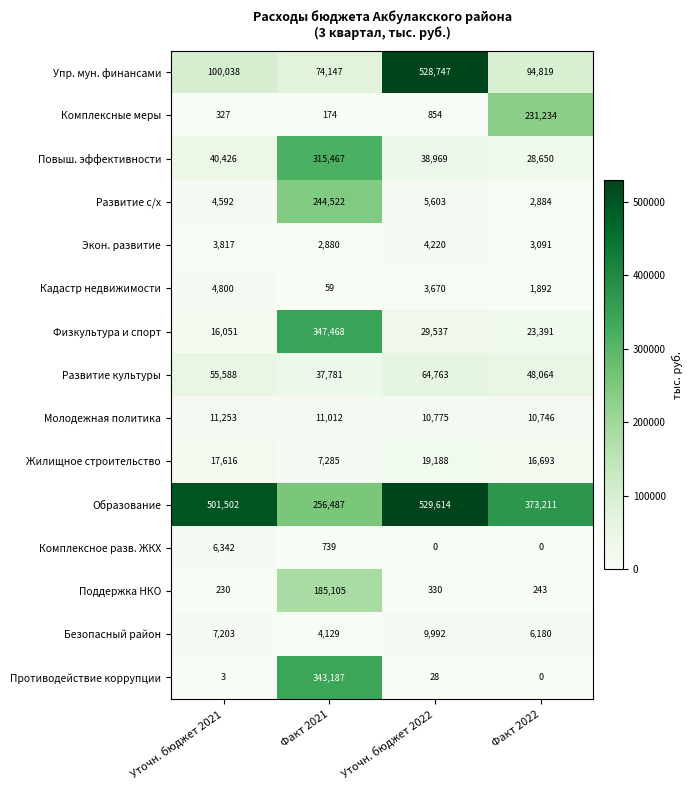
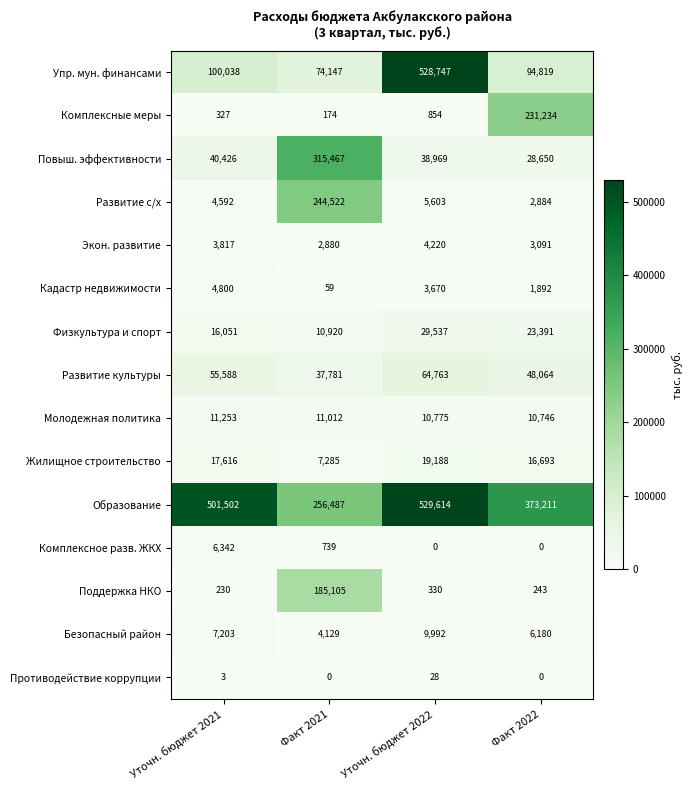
  {
    "Упр. мун. финансами": {
      "Уточн. бюджет 2021": "100,038",
      "Факт 2021": "74,147",
      "Уточн. бюджет 2022": "528,747",
      "Факт 2022": "94,819"
    },
    "Комплексные меры": {
      "Уточн. бюджет 2021": "327",
      "Факт 2021": "174",
      "Уточн. бюджет 2022": "854",
      "Факт 2022": "231,234"
    },
    "Повыш. эффективности": {
      "Уточн. бюджет 2021": "40,426",
      "Факт 2021": "315,467",
      "Уточн. бюджет 2022": "38,969",
      "Факт 2022": "28,650"
    },
    "Развитие с/х": {
      "Уточн. бюджет 2021": "4,592",
      "Факт 2021": "244,522",
      "Уточн. бюджет 2022": "5,603",
      "Факт 2022": "2,884"
    },
    "Экон. развитие": {
      "Уточн. бюджет 2021": "3,817",
      "Факт 2021": "2,880",
      "Уточн. бюджет 2022": "4,220",
      "Факт 2022": "3,091"
    },
    "Кадастр недвижимости": {
      "Уточн. бюджет 2021": "4,800",
      "Факт 2021": "59",
      "Уточн. бюджет 2022": "3,670",
      "Факт 2022": "1,892"
    },
    "Физкультура и спорт": {
      "Уточн. бюджет 2021": "16,051",
-     "Факт 2021": "347,468",
+     "Факт 2021": "10,920",
      "Уточн. бюджет 2022": "29,537",
      "Факт 2022": "23,391"
    },
    "Развитие культуры": {
      "Уточн. бюджет 2021": "55,588",
      "Факт 2021": "37,781",
      "Уточн. бюджет 2022": "64,763",
      "Факт 2022": "48,064"
    },
    "Молодежная политика": {
      "Уточн. бюджет 2021": "11,253",
      "Факт 2021": "11,012",
      "Уточн. бюджет 2022": "10,775",
      "Факт 2022": "10,746"
    },
    "Жилищное строительство": {
      "Уточн. бюджет 2021": "17,616",
      "Факт 2021": "7,285",
      "Уточн. бюджет 2022": "19,188",
      "Факт 2022": "16,693"
    },
    "Образование": {
      "Уточн. бюджет 2021": "501,502",
      "Факт 2021": "256,487",
      "Уточн. бюджет 2022": "529,614",
      "Факт 2022": "373,211"
    },
    "Комплексное разв. ЖКХ": {
      "Уточн. бюджет 2021": "6,342",
      "Факт 2021": "739",
      "Уточн. бюджет 2022": "0",
      "Факт 2022": "0"
    },
    "Поддержка НКО": {
      "Уточн. бюджет 2021": "230",
      "Факт 2021": "185,105",
      "Уточн. бюджет 2022": "330",
      "Факт 2022": "243"
    },
    "Безопасный район": {
      "Уточн. бюджет 2021": "7,203",
      "Факт 2021": "4,129",
      "Уточн. бюджет 2022": "9,992",
      "Факт 2022": "6,180"
    },
    "Противодействие коррупции": {
      "Уточн. бюджет 2021": "3",
-     "Факт 2021": "343,187",
+     "Факт 2021": "0",
      "Уточн. бюджет 2022": "28",
      "Факт 2022": "0"
    }
  }
